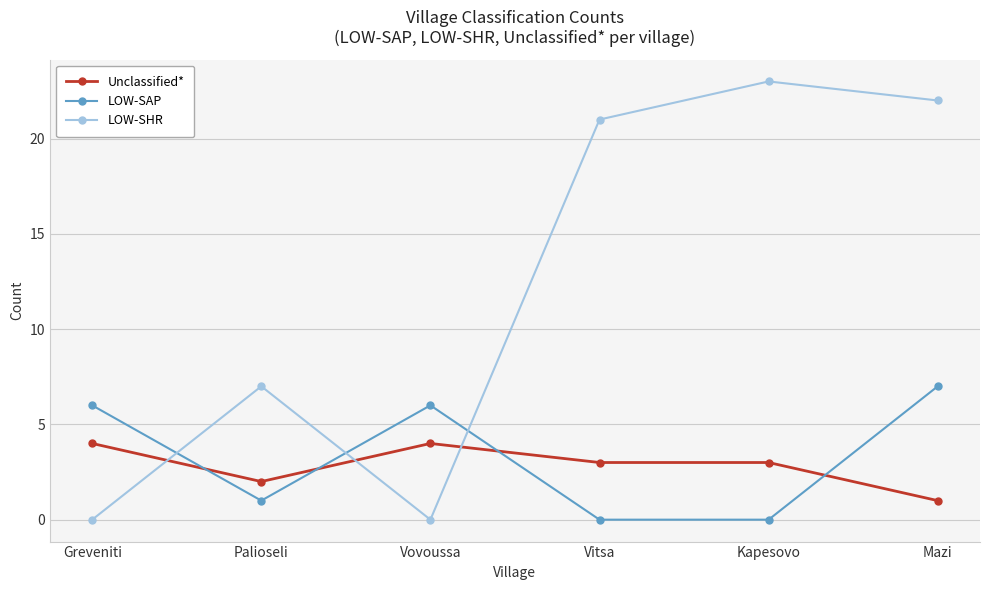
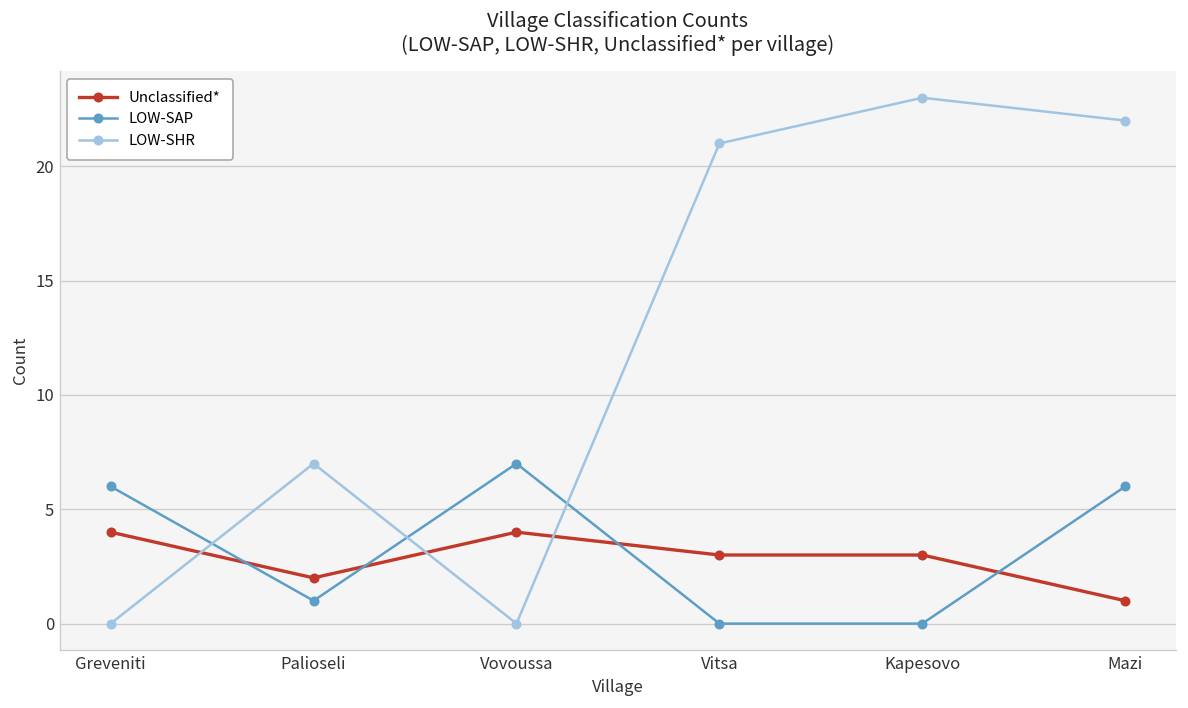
  {
    "Unclassified*": {
      "Greveniti": 4,
      "Palioseli": 2,
      "Vovoussa": 4,
      "Vitsa": 3,
      "Kapesovo": 3,
      "Mazi": 1
    },
    "LOW-SAP": {
      "Greveniti": 6,
      "Palioseli": 1,
-     "Vovoussa": 6,
+     "Vovoussa": 7,
      "Vitsa": 0,
      "Kapesovo": 0,
-     "Mazi": 7
+     "Mazi": 6
    },
    "LOW-SHR": {
      "Greveniti": 0,
      "Palioseli": 7,
      "Vovoussa": 0,
      "Vitsa": 21,
      "Kapesovo": 23,
      "Mazi": 22
    }
  }
